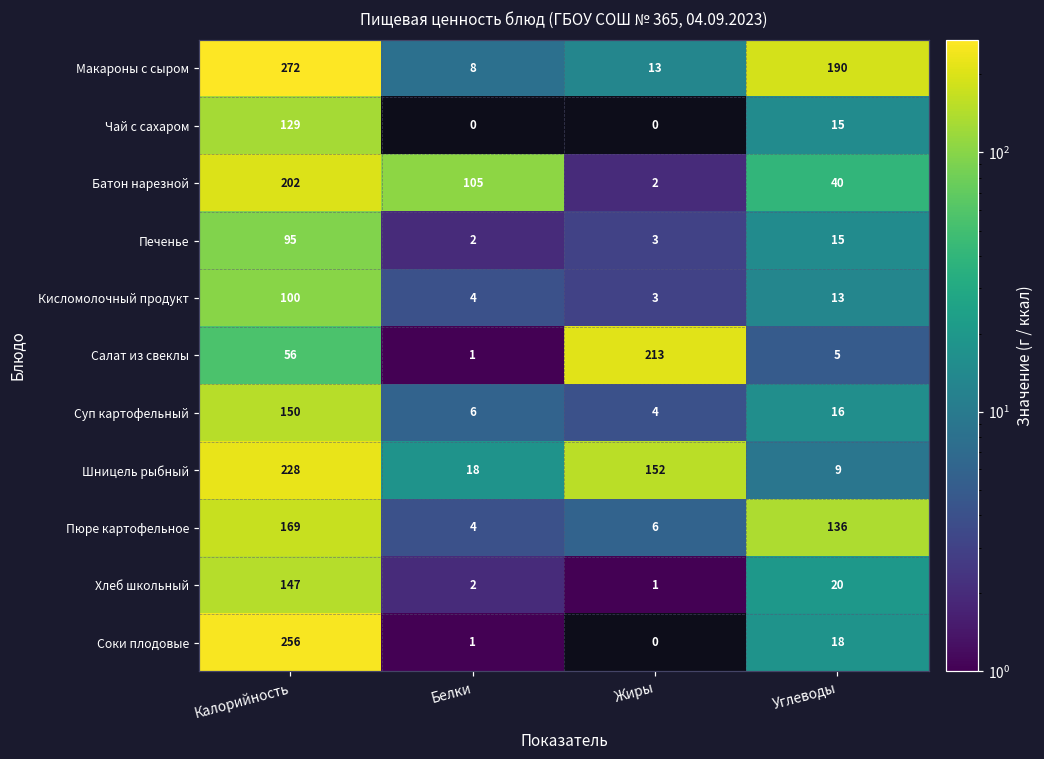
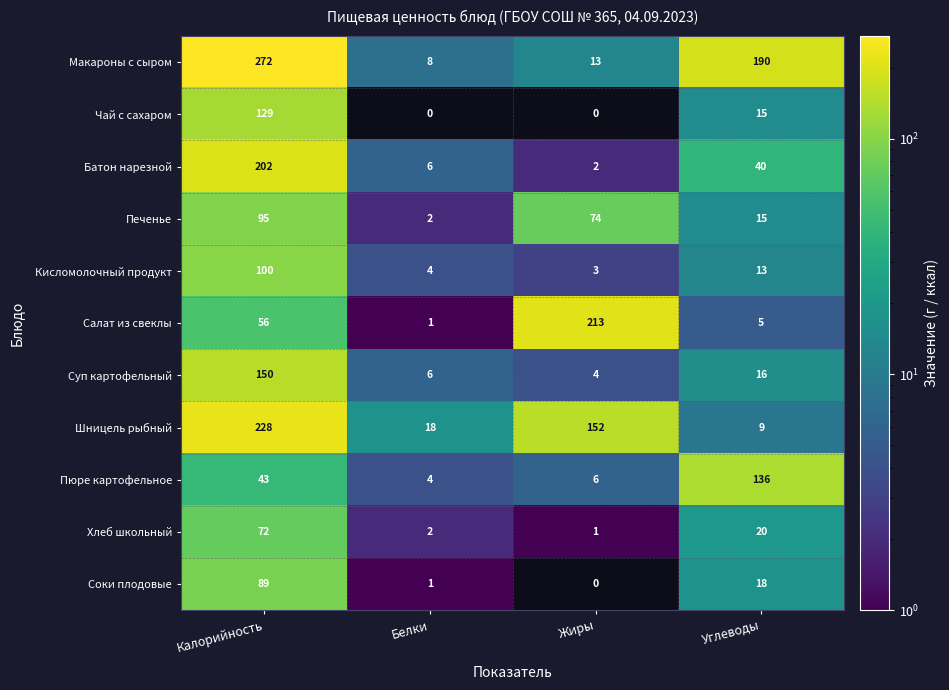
  {
    "Макароны с сыром": {
      "Калорийность": 272,
      "Белки": 8,
      "Жиры": 13,
      "Углеводы": 190
    },
    "Чай с сахаром": {
      "Калорийность": 129,
      "Белки": 0,
      "Жиры": 0,
      "Углеводы": 15
    },
    "Батон нарезной": {
      "Калорийность": 202,
-     "Белки": 105,
+     "Белки": 6,
      "Жиры": 2,
      "Углеводы": 40
    },
    "Печенье": {
      "Калорийность": 95,
      "Белки": 2,
-     "Жиры": 3,
+     "Жиры": 74,
      "Углеводы": 15
    },
    "Кисломолочный продукт": {
      "Калорийность": 100,
      "Белки": 4,
      "Жиры": 3,
      "Углеводы": 13
    },
    "Салат из свеклы": {
      "Калорийность": 56,
      "Белки": 1,
      "Жиры": 213,
      "Углеводы": 5
    },
    "Суп картофельный": {
      "Калорийность": 150,
      "Белки": 6,
      "Жиры": 4,
      "Углеводы": 16
    },
    "Шницель рыбный": {
      "Калорийность": 228,
      "Белки": 18,
      "Жиры": 152,
      "Углеводы": 9
    },
    "Пюре картофельное": {
-     "Калорийность": 169,
+     "Калорийность": 43,
      "Белки": 4,
      "Жиры": 6,
      "Углеводы": 136
    },
    "Хлеб школьный": {
-     "Калорийность": 147,
+     "Калорийность": 72,
      "Белки": 2,
      "Жиры": 1,
      "Углеводы": 20
    },
    "Соки плодовые": {
-     "Калорийность": 256,
+     "Калорийность": 89,
      "Белки": 1,
      "Жиры": 0,
      "Углеводы": 18
    }
  }
